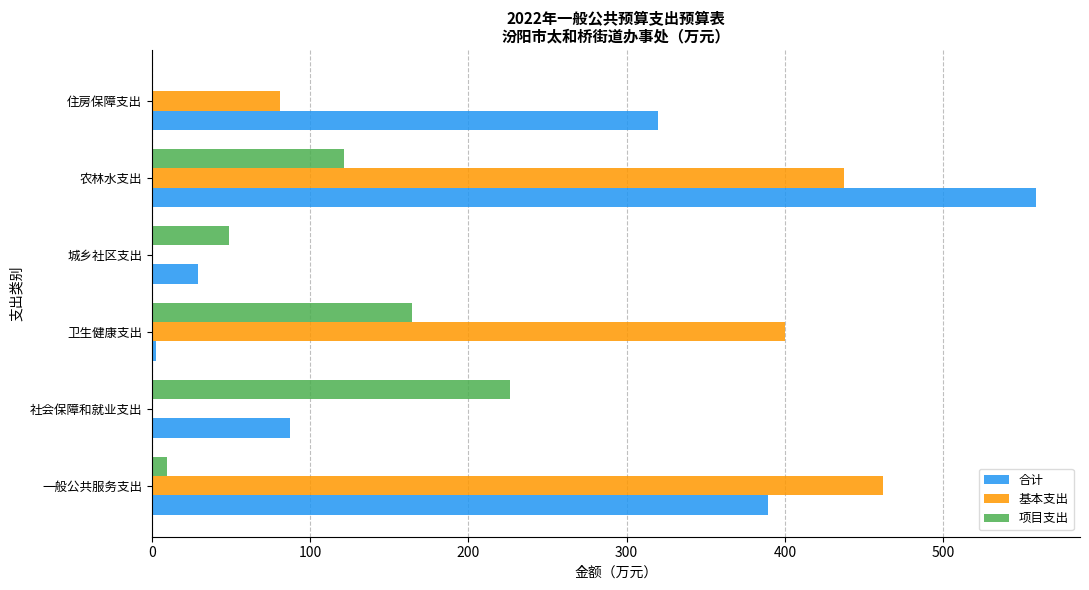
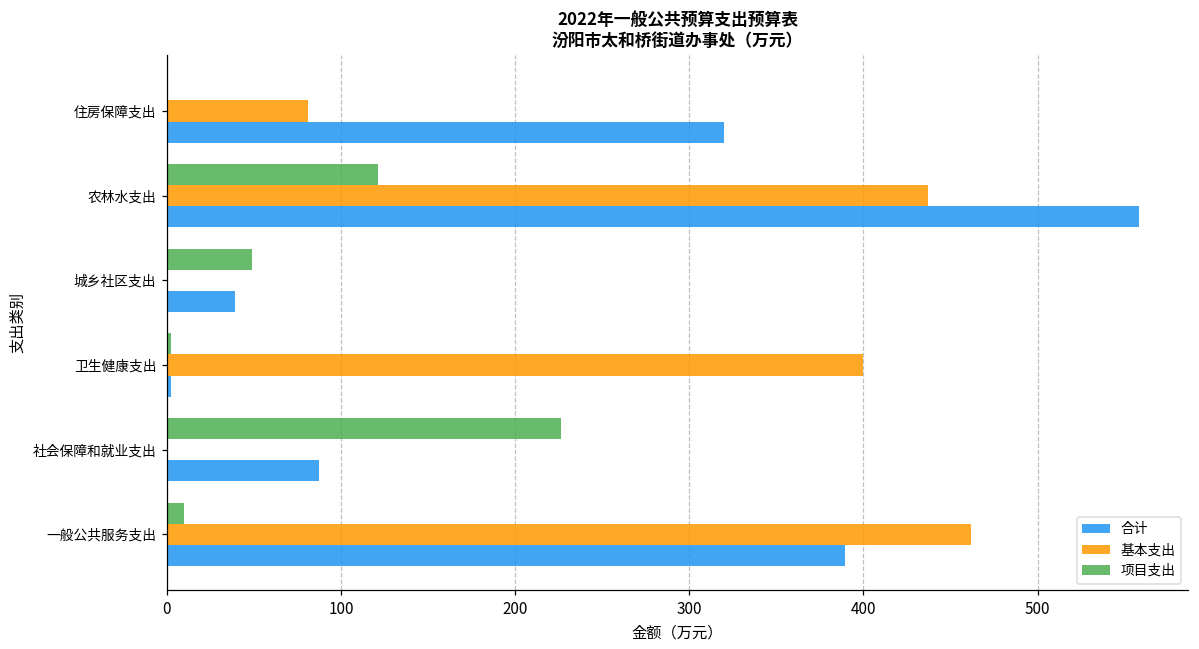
  {
    "合计": {
      "住房保障支出": 320,
      "农林水支出": 558,
-     "城乡社区支出": 29,
+     "城乡社区支出": 39,
      "卫生健康支出": 2,
      "社会保障和就业支出": 87,
      "一般公共服务支出": 389
    },
    "基本支出": {
      "住房保障支出": 81,
      "农林水支出": 437,
      "城乡社区支出": 0,
      "卫生健康支出": 400,
      "社会保障和就业支出": 0,
      "一般公共服务支出": 462
    },
    "项目支出": {
      "住房保障支出": 0,
      "农林水支出": 121,
      "城乡社区支出": 49,
-     "卫生健康支出": 164,
+     "卫生健康支出": 2,
      "社会保障和就业支出": 226,
      "一般公共服务支出": 10
    }
  }
